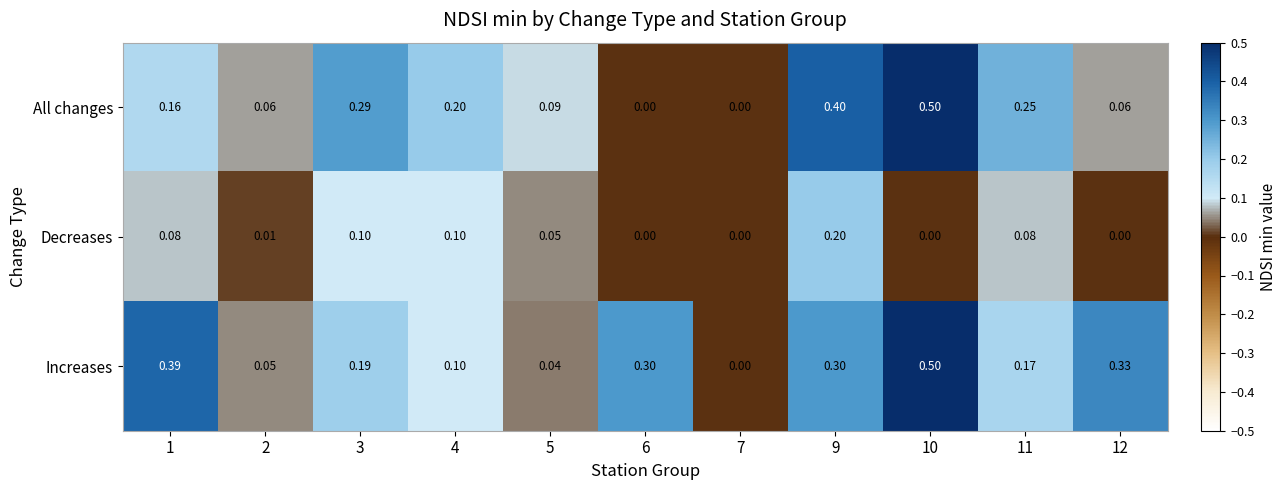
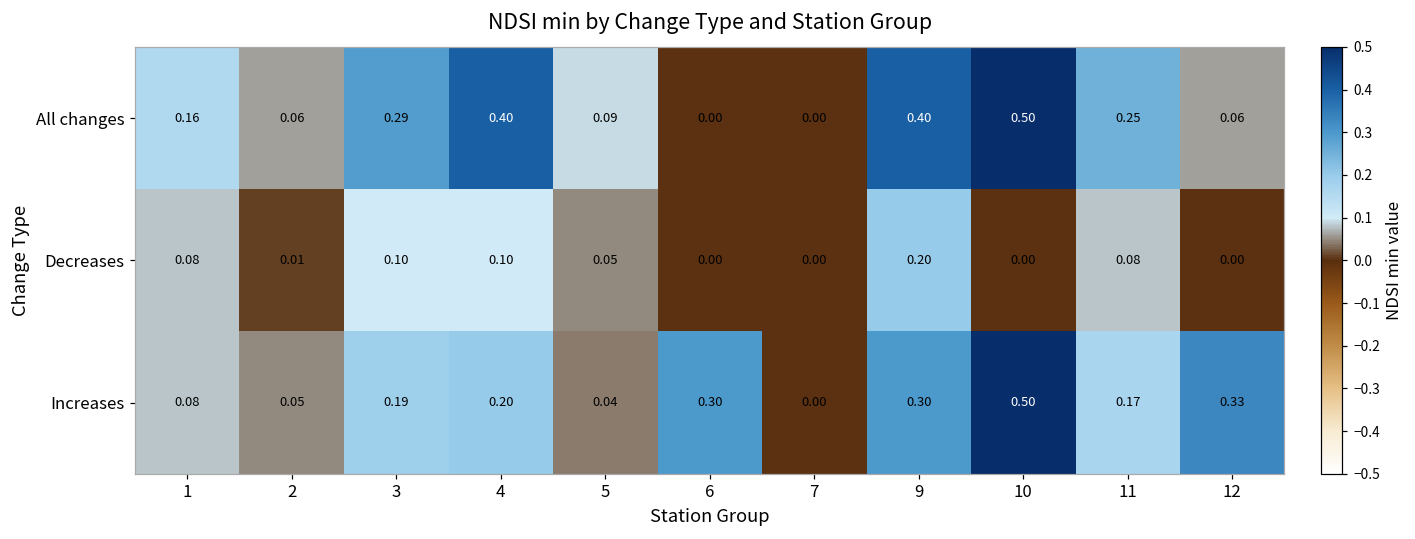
  {
    "All changes": {
      "1": 0.16,
      "2": 0.06,
      "3": 0.29,
-     "4": 0.20,
+     "4": 0.40,
      "5": 0.09,
      "6": 0.00,
      "7": 0.00,
      "9": 0.40,
      "10": 0.50,
      "11": 0.25,
      "12": 0.06
    },
    "Decreases": {
      "1": 0.08,
      "2": 0.01,
      "3": 0.10,
      "4": 0.10,
      "5": 0.05,
      "6": 0.00,
      "7": 0.00,
      "9": 0.20,
      "10": 0.00,
      "11": 0.08,
      "12": 0.00
    },
    "Increases": {
-     "1": 0.39,
+     "1": 0.08,
      "2": 0.05,
      "3": 0.19,
-     "4": 0.10,
+     "4": 0.20,
      "5": 0.04,
      "6": 0.30,
      "7": 0.00,
      "9": 0.30,
      "10": 0.50,
      "11": 0.17,
      "12": 0.33
    }
  }
